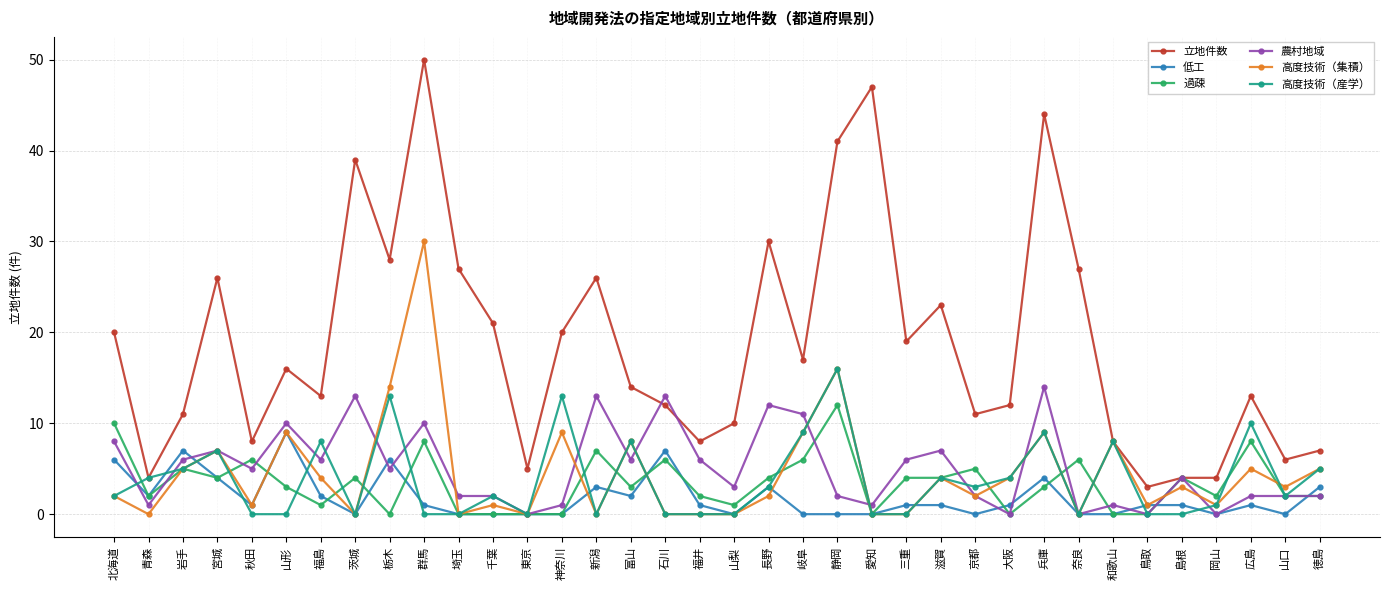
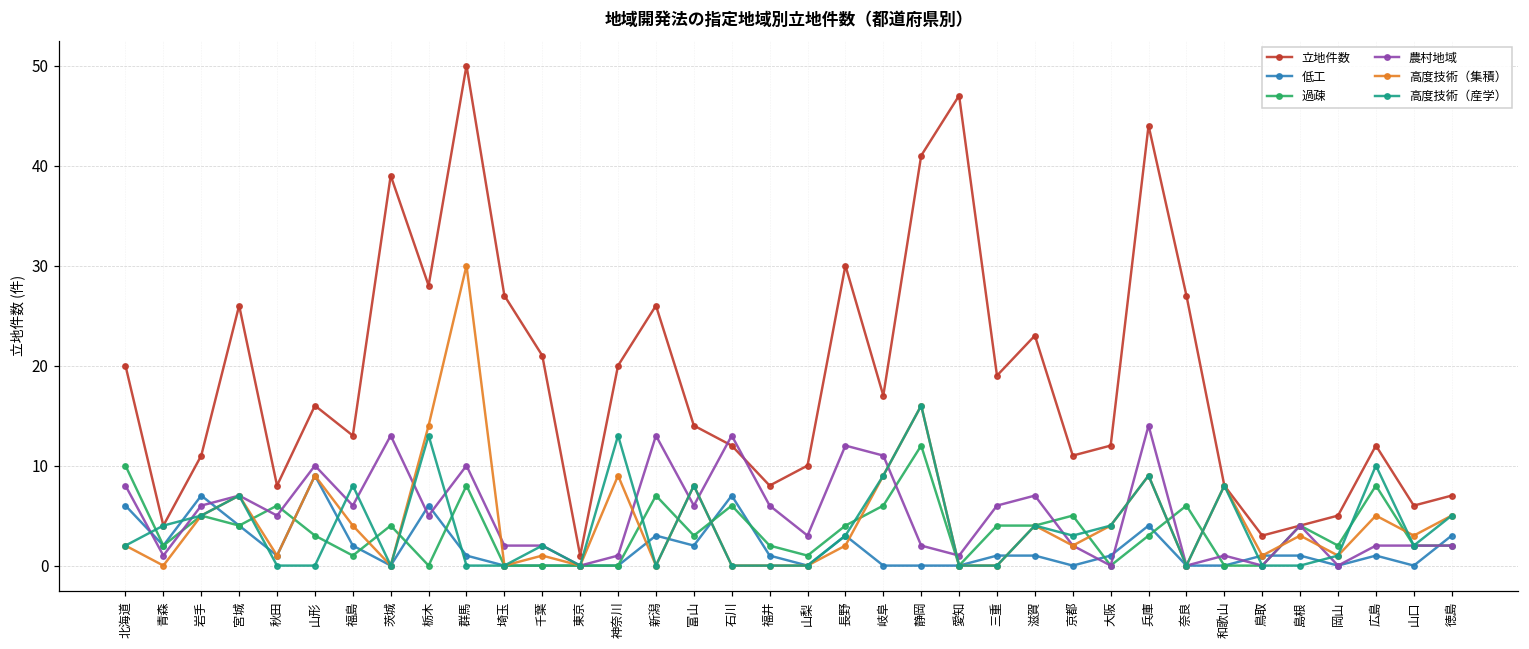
  {
    "立地件数": {
      "北海道": 20,
      "岩手": 11,
      "宮城": 26,
      "秋田": 8,
      "山形": 16,
      "福島": 13,
      "茨城": 39,
      "栃木": 28,
      "群馬": 50,
      "埼玉": 27,
      "千葉": 21,
-     "東京": 5,
+     "東京": 1,
      "神奈川": 20,
      "新潟": 26,
      "富山": 14,
      "石川": 12,
      "福井": 8,
      "山梨": 10,
      "長野": 30,
      "岐阜": 17,
      "静岡": 41,
      "愛知": 47,
      "三重": 19,
      "滋賀": 23,
      "京都": 11,
      "大阪": 12,
      "兵庫": 44,
      "奈良": 27,
      "鳥取": 3,
-     "岡山": 4,
-     "広島": 13,
+     "岡山": 5,
+     "広島": 12,
      "山口": 6,
      "徳島": 7
    },
    "低工": {
      "北海道": 6,
      "岩手": 7,
      "福島": 2,
      "栃木": 6,
      "群馬": 1,
      "新潟": 3,
      "富山": 2,
      "石川": 7,
      "福井": 1,
      "岐阜": 0,
      "静岡": 0,
      "三重": 1,
      "滋賀": 1,
      "京都": 0,
      "大阪": 1,
      "兵庫": 4,
      "島根": 1,
      "広島": 1,
      "山口": 0,
      "徳島": 3
    },
    "農村地域": {
      "北海道": 8,
      "青森": 1,
      "岩手": 6,
      "秋田": 5,
      "山形": 10,
      "福島": 6,
      "茨城": 13,
      "栃木": 5,
      "群馬": 10,
      "埼玉": 2,
      "神奈川": 1,
      "新潟": 13,
      "富山": 6,
      "石川": 13,
      "福井": 6,
      "山梨": 3,
      "長野": 12,
      "岐阜": 11,
      "静岡": 2,
      "愛知": 1,
      "三重": 6,
      "滋賀": 7,
      "兵庫": 14,
      "和歌山": 1,
      "広島": 2
    },
    "高度技術（集積）": {
      "青森": 0,
      "福島": 4,
      "栃木": 14,
      "群馬": 30,
      "千葉": 1,
      "神奈川": 9,
      "長野": 2,
      "島根": 3,
      "広島": 5,
      "山口": 3
    }
  }
